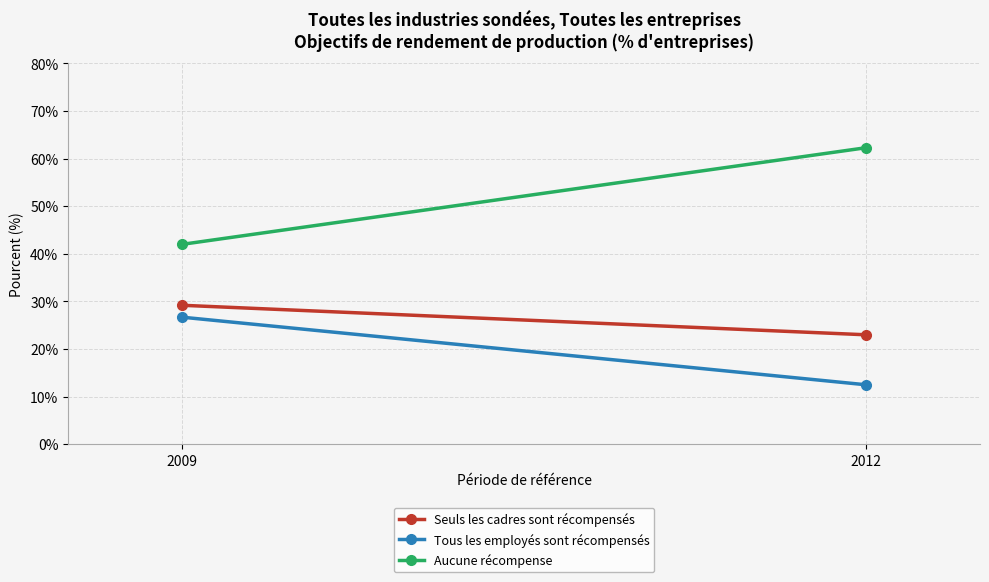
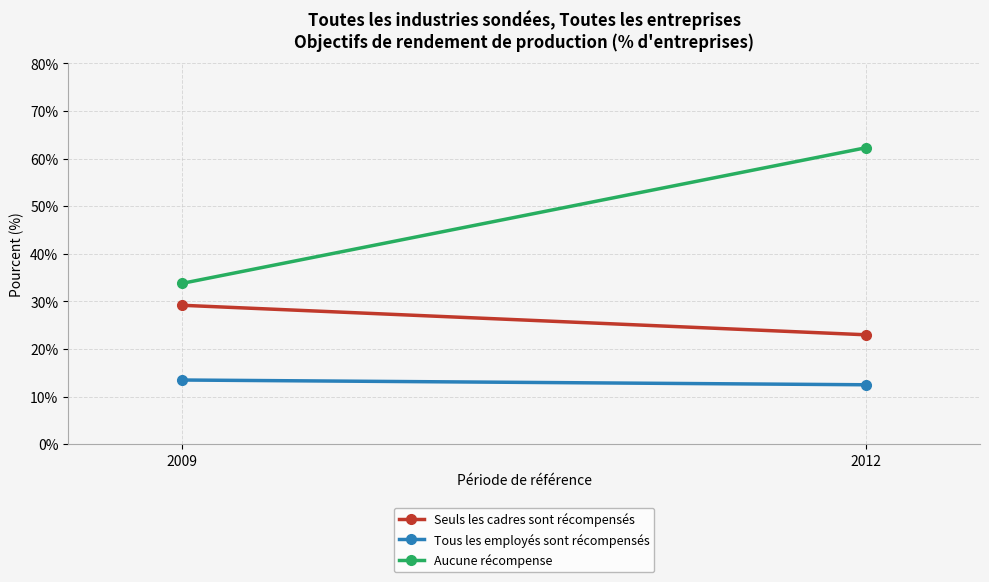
  {
    "Seuls les cadres sont récompensés": {
      "2009": "29%",
      "2012": "23%"
    },
    "Tous les employés sont récompensés": {
-     "2009": "27%",
+     "2009": "14%",
      "2012": "13%"
    },
    "Aucune récompense": {
-     "2009": "42%",
+     "2009": "34%",
      "2012": "62%"
    }
  }
